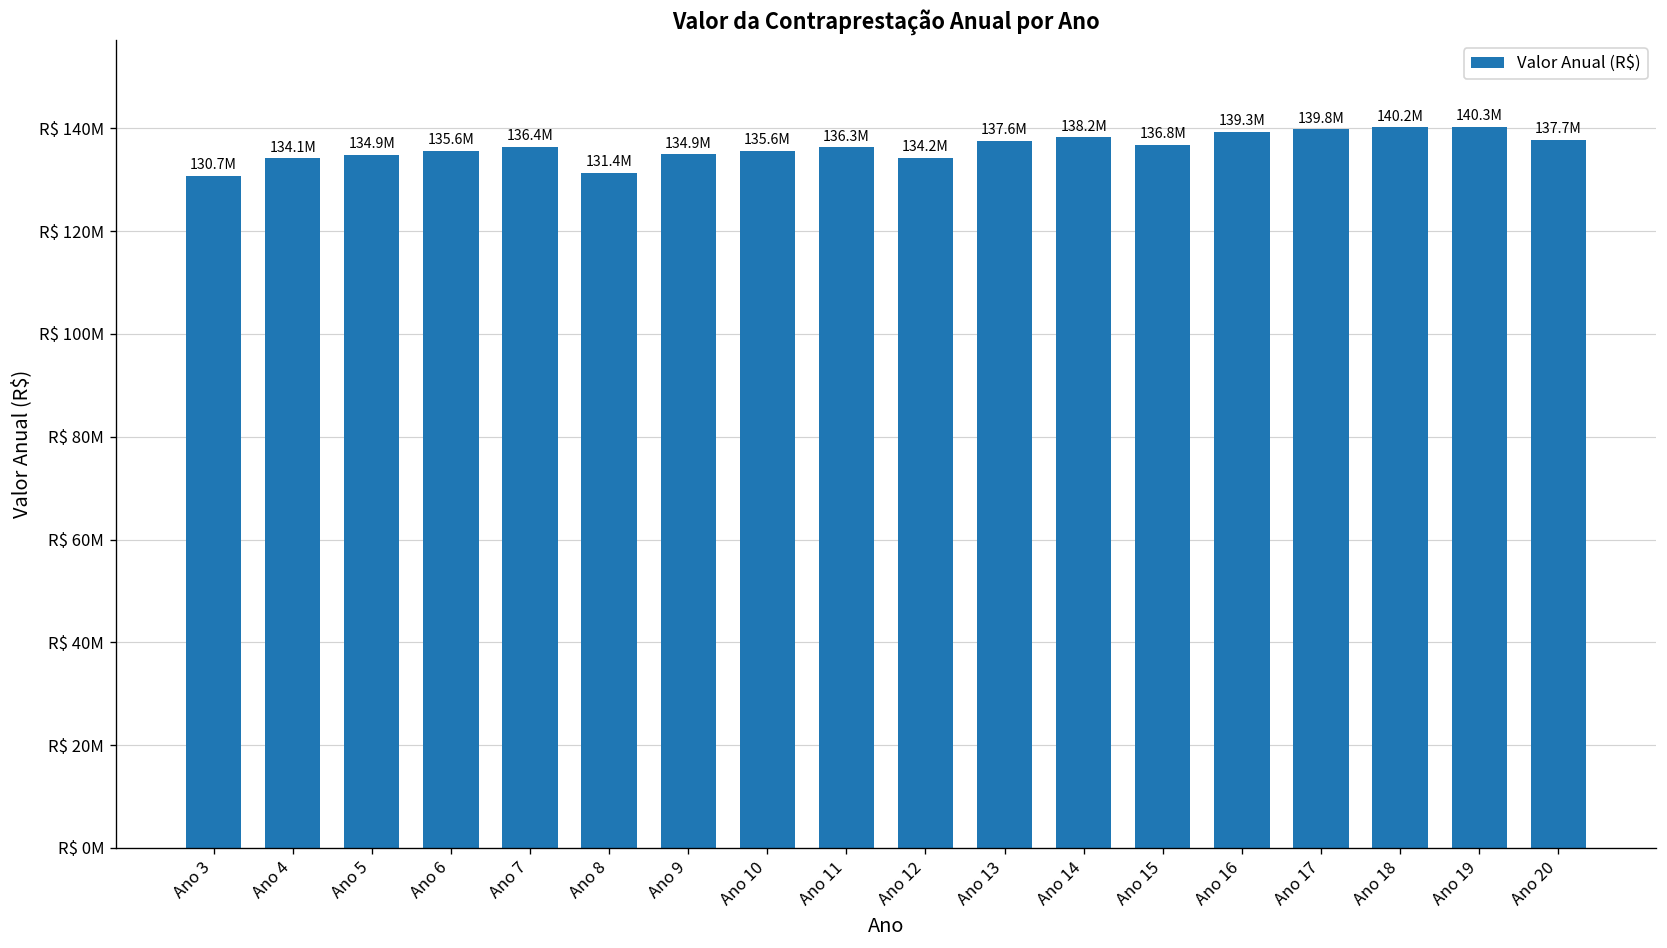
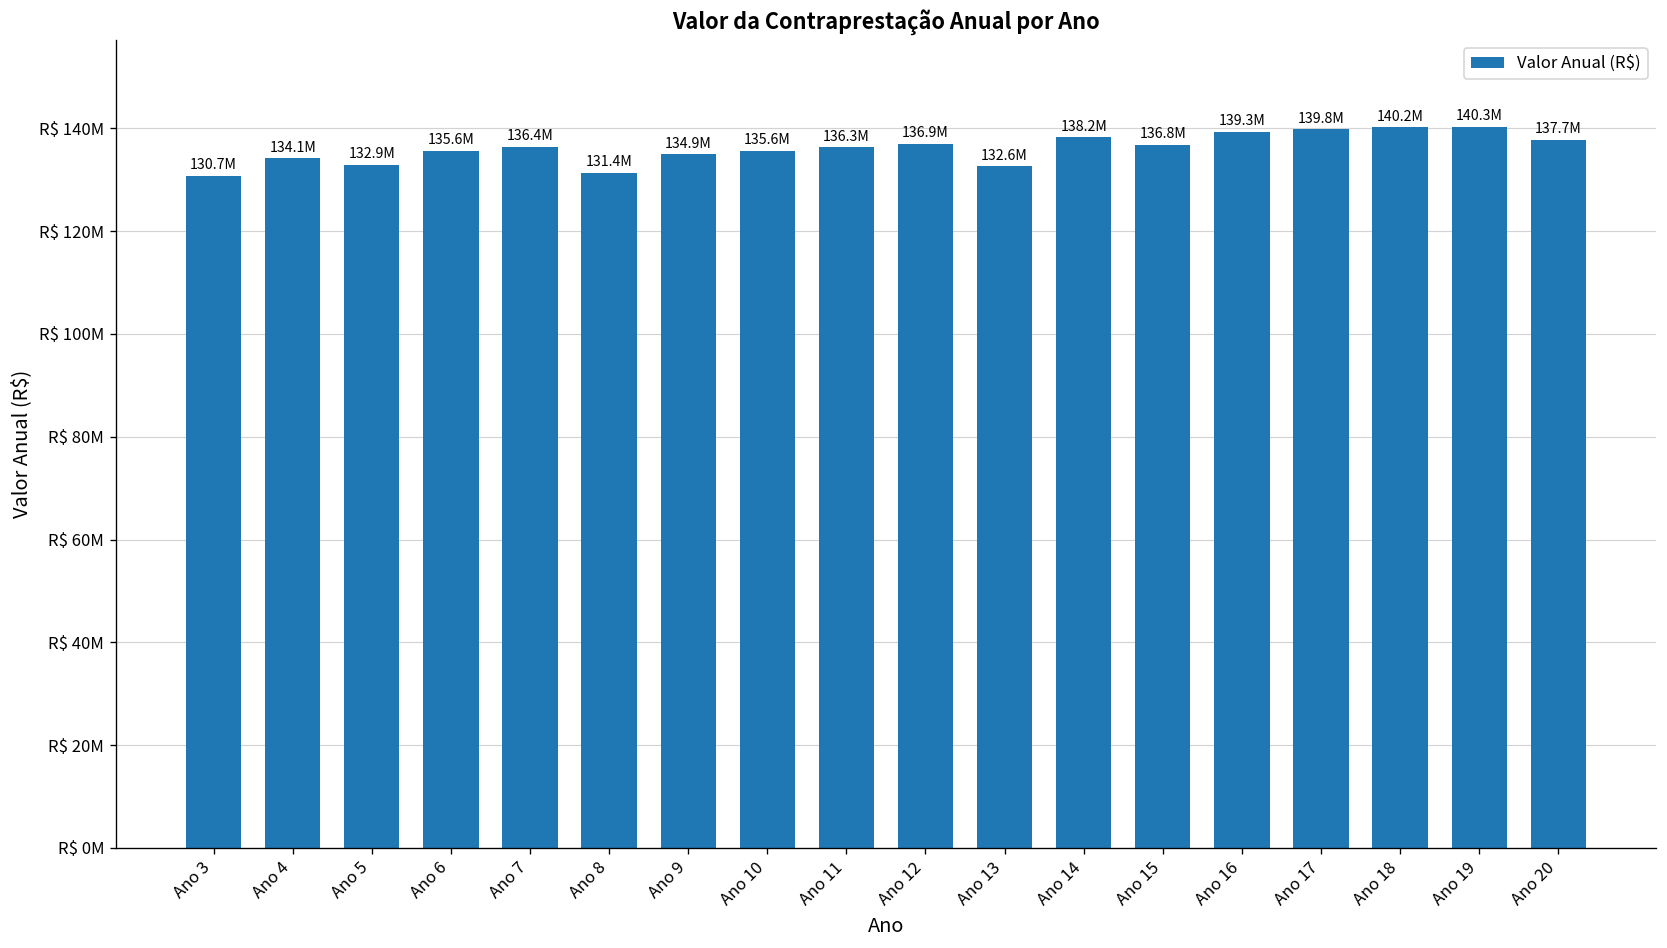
  {
    "Ano 3": "130.7M",
    "Ano 4": "134.1M",
-   "Ano 5": "134.9M",
+   "Ano 5": "132.9M",
    "Ano 6": "135.6M",
    "Ano 7": "136.4M",
    "Ano 8": "131.4M",
    "Ano 9": "134.9M",
    "Ano 10": "135.6M",
    "Ano 11": "136.3M",
-   "Ano 12": "134.2M",
-   "Ano 13": "137.6M",
+   "Ano 12": "136.9M",
+   "Ano 13": "132.6M",
    "Ano 14": "138.2M",
    "Ano 15": "136.8M",
    "Ano 16": "139.3M",
    "Ano 17": "139.8M",
    "Ano 18": "140.2M",
    "Ano 19": "140.3M",
    "Ano 20": "137.7M"
  }
